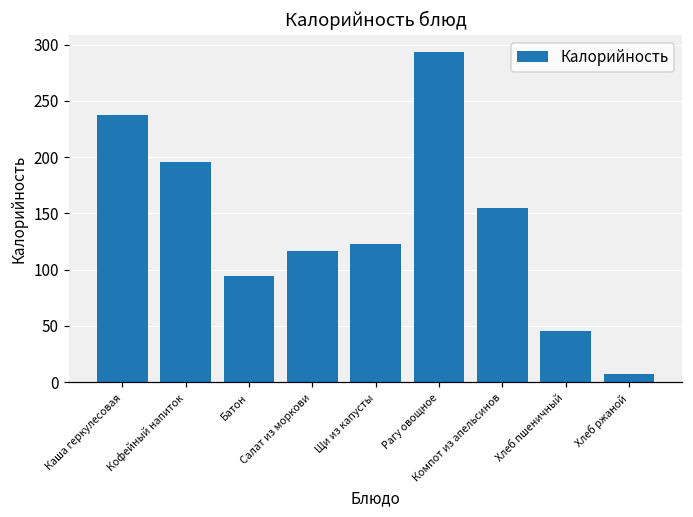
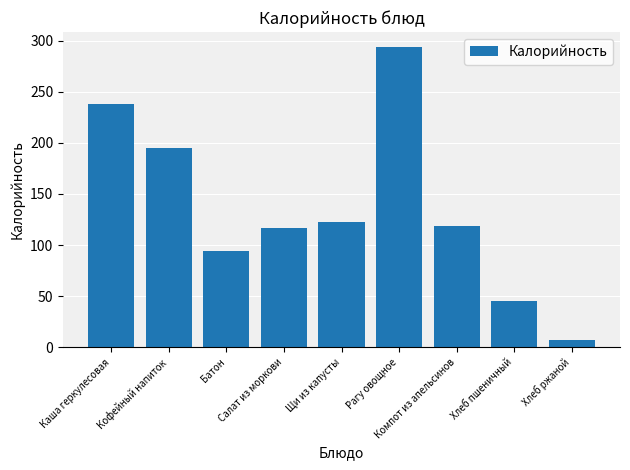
  {
    "Каша геркулесовая": 238,
    "Кофейный напиток": 195,
    "Батон": 94,
    "Салат из моркови": 117,
    "Щи из капусты": 123,
    "Рагу овощное": 294,
-   "Компот из апельсинов": 154,
+   "Компот из апельсинов": 119,
    "Хлеб пшеничный": 45,
    "Хлеб ржаной": 7
  }
